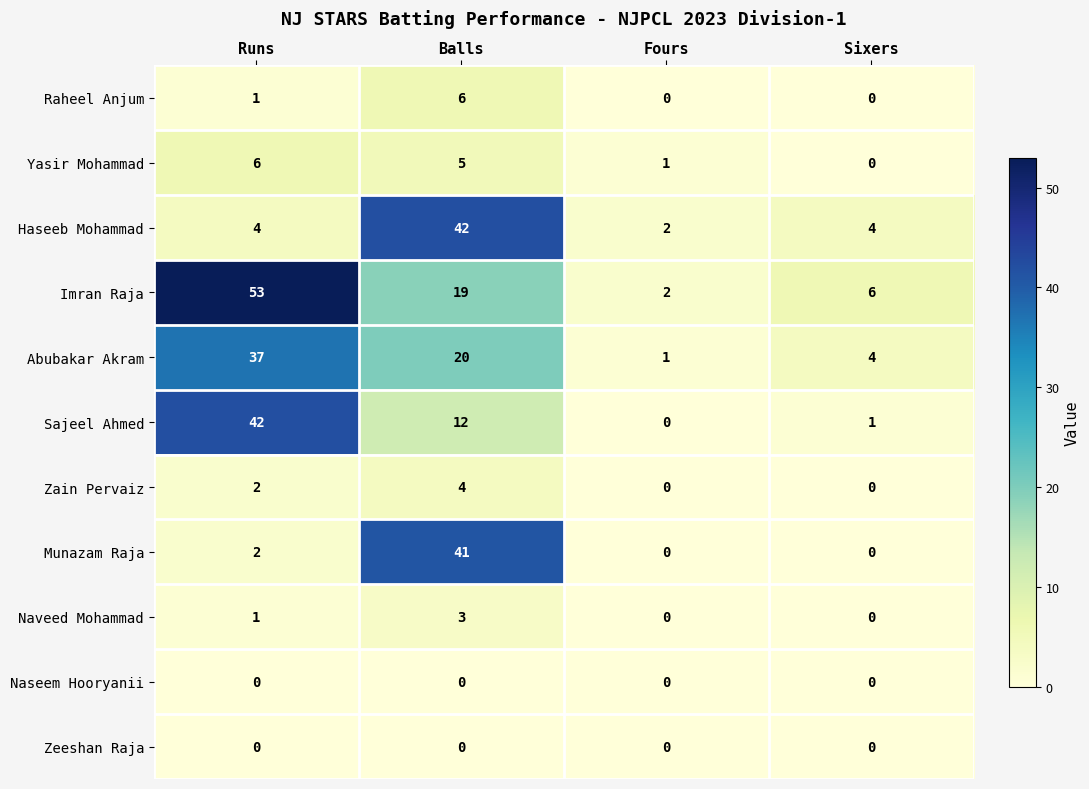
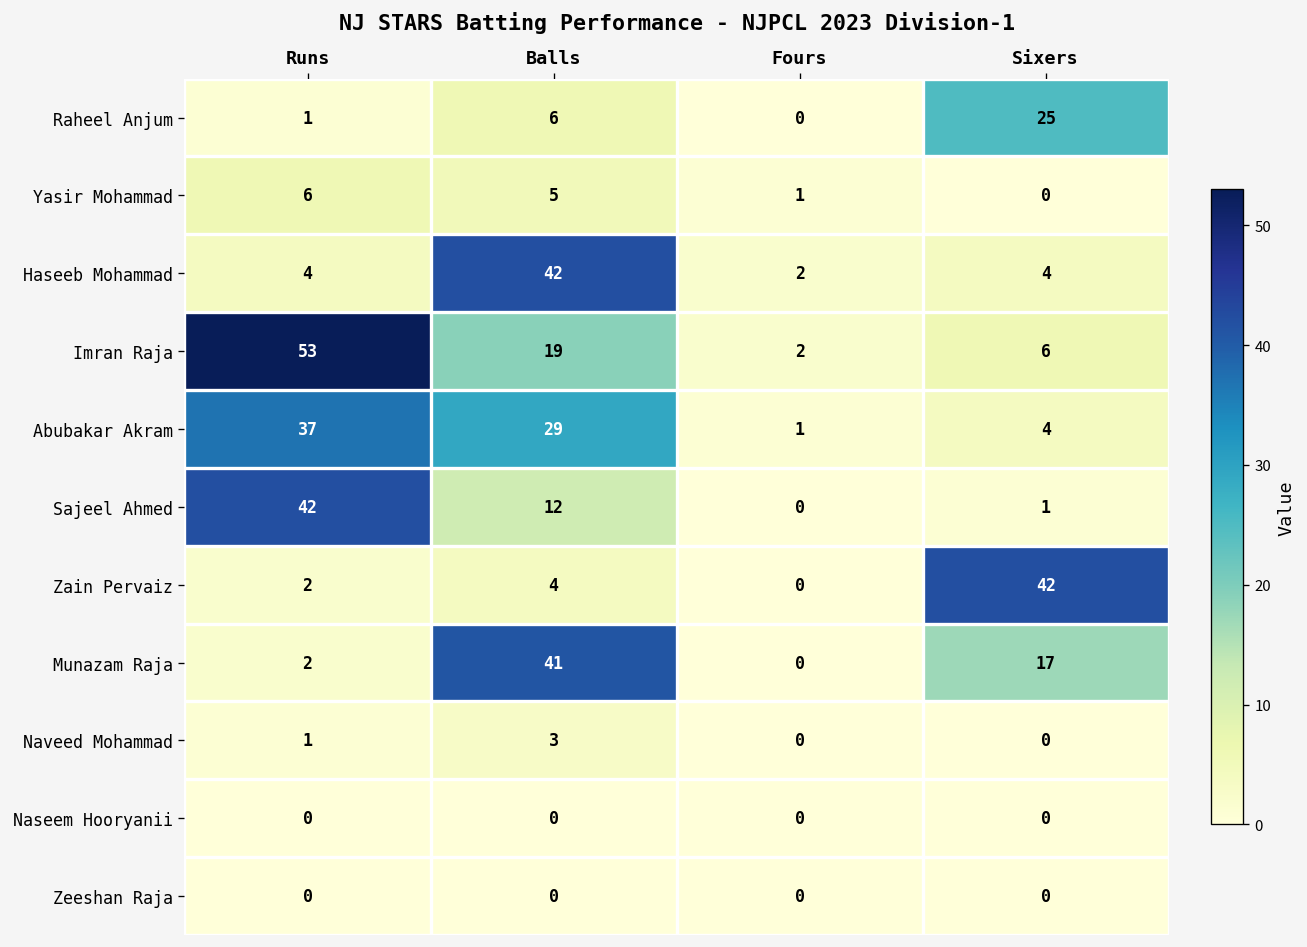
  {
    "Raheel Anjum": {
      "Runs": 1,
      "Balls": 6,
      "Fours": 0,
-     "Sixers": 0
+     "Sixers": 25
    },
    "Yasir Mohammad": {
      "Runs": 6,
      "Balls": 5,
      "Fours": 1,
      "Sixers": 0
    },
    "Haseeb Mohammad": {
      "Runs": 4,
      "Balls": 42,
      "Fours": 2,
      "Sixers": 4
    },
    "Imran Raja": {
      "Runs": 53,
      "Balls": 19,
      "Fours": 2,
      "Sixers": 6
    },
    "Abubakar Akram": {
      "Runs": 37,
-     "Balls": 20,
+     "Balls": 29,
      "Fours": 1,
      "Sixers": 4
    },
    "Sajeel Ahmed": {
      "Runs": 42,
      "Balls": 12,
      "Fours": 0,
      "Sixers": 1
    },
    "Zain Pervaiz": {
      "Runs": 2,
      "Balls": 4,
      "Fours": 0,
-     "Sixers": 0
+     "Sixers": 42
    },
    "Munazam Raja": {
      "Runs": 2,
      "Balls": 41,
      "Fours": 0,
-     "Sixers": 0
+     "Sixers": 17
    },
    "Naveed Mohammad": {
      "Runs": 1,
      "Balls": 3,
      "Fours": 0,
      "Sixers": 0
    },
    "Naseem Hooryanii": {
      "Runs": 0,
      "Balls": 0,
      "Fours": 0,
      "Sixers": 0
    },
    "Zeeshan Raja": {
      "Runs": 0,
      "Balls": 0,
      "Fours": 0,
      "Sixers": 0
    }
  }
